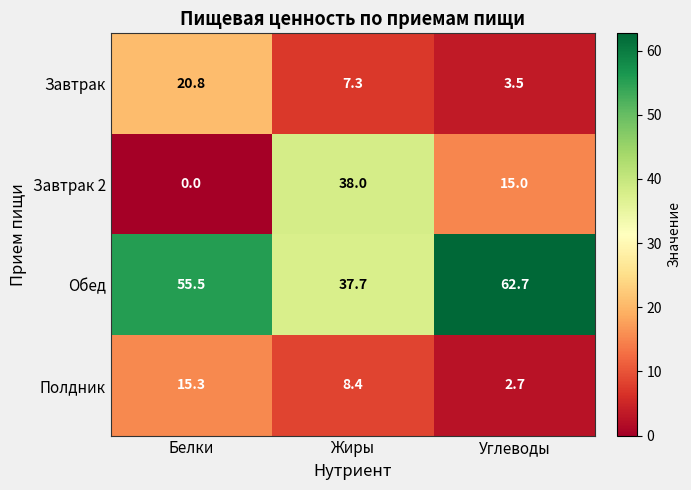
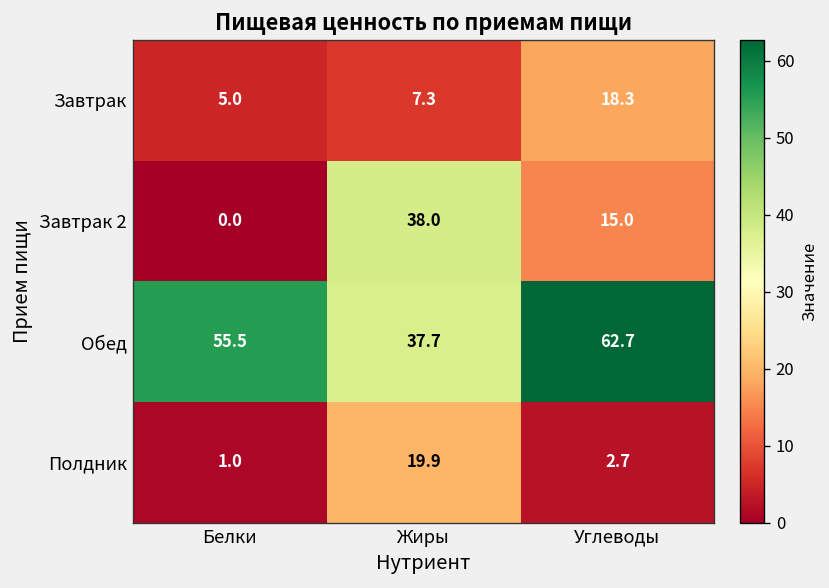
  {
    "Завтрак": {
-     "Белки": 20.8,
+     "Белки": 5.0,
      "Жиры": 7.3,
-     "Углеводы": 3.5
+     "Углеводы": 18.3
    },
    "Завтрак 2": {
      "Белки": 0.0,
      "Жиры": 38.0,
      "Углеводы": 15.0
    },
    "Обед": {
      "Белки": 55.5,
      "Жиры": 37.7,
      "Углеводы": 62.7
    },
    "Полдник": {
-     "Белки": 15.3,
-     "Жиры": 8.4,
+     "Белки": 1.0,
+     "Жиры": 19.9,
      "Углеводы": 2.7
    }
  }
